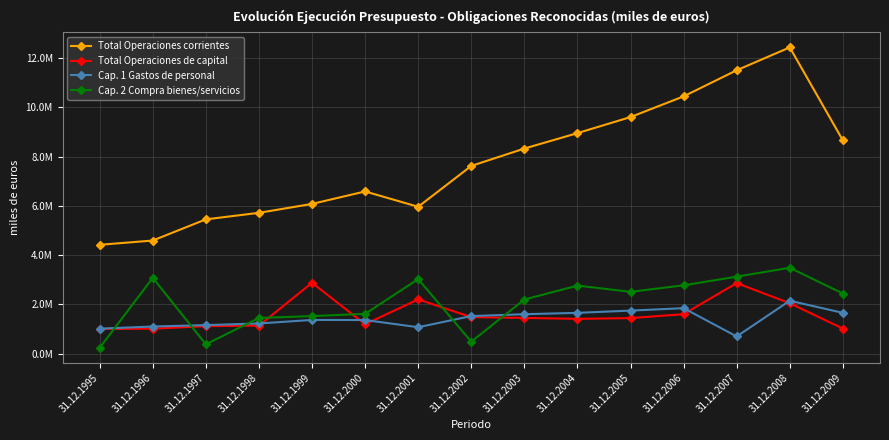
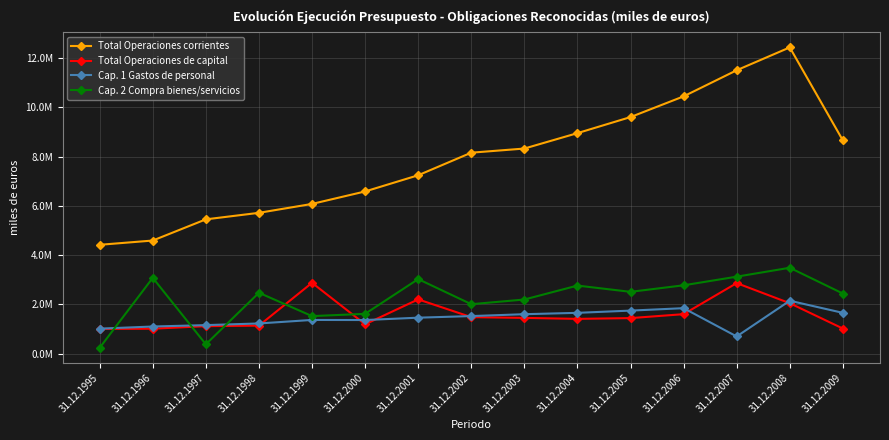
  {
    "Total Operaciones corrientes": {
      "31.12.1995": 4400000,
      "31.12.1996": 4600000,
      "31.12.1997": 5500000,
      "31.12.1998": 5700000,
      "31.12.1999": 6100000,
      "31.12.2000": 6600000,
-     "31.12.2001": 6000000,
-     "31.12.2002": 7600000,
+     "31.12.2001": 7200000,
+     "31.12.2002": 8200000,
      "31.12.2003": 8300000,
      "31.12.2004": 9000000,
      "31.12.2005": 9600000,
      "31.12.2006": 10400000,
      "31.12.2007": 11500000,
      "31.12.2008": 12400000,
      "31.12.2009": 8700000
    },
    "Total Operaciones de capital": {
      "31.12.1999": 2900000,
      "31.12.2000": 1200000,
      "31.12.2001": 2200000,
      "31.12.2003": 1500000,
      "31.12.2004": 1400000,
      "31.12.2005": 1400000,
      "31.12.2006": 1600000,
      "31.12.2007": 2900000,
      "31.12.2009": 1000000
    },
    "Cap. 1 Gastos de personal": {
      "31.12.1999": 1400000,
      "31.12.2000": 1400000,
-     "31.12.2001": 1100000,
+     "31.12.2001": 1500000,
      "31.12.2003": 1600000,
      "31.12.2004": 1700000,
      "31.12.2005": 1700000,
      "31.12.2006": 1800000,
      "31.12.2007": 700000,
      "31.12.2009": 1700000
    },
    "Cap. 2 Compra bienes/servicios": {
      "31.12.1995": 200000,
      "31.12.1996": 3100000,
      "31.12.1997": 400000,
-     "31.12.1998": 1400000,
+     "31.12.1998": 2500000,
      "31.12.1999": 1500000,
      "31.12.2000": 1600000,
      "31.12.2001": 3000000,
-     "31.12.2002": 500000,
+     "31.12.2002": 2000000,
      "31.12.2003": 2200000,
      "31.12.2004": 2800000,
      "31.12.2005": 2500000,
      "31.12.2006": 2800000,
      "31.12.2007": 3100000,
      "31.12.2008": 3500000,
      "31.12.2009": 2400000
    }
  }
